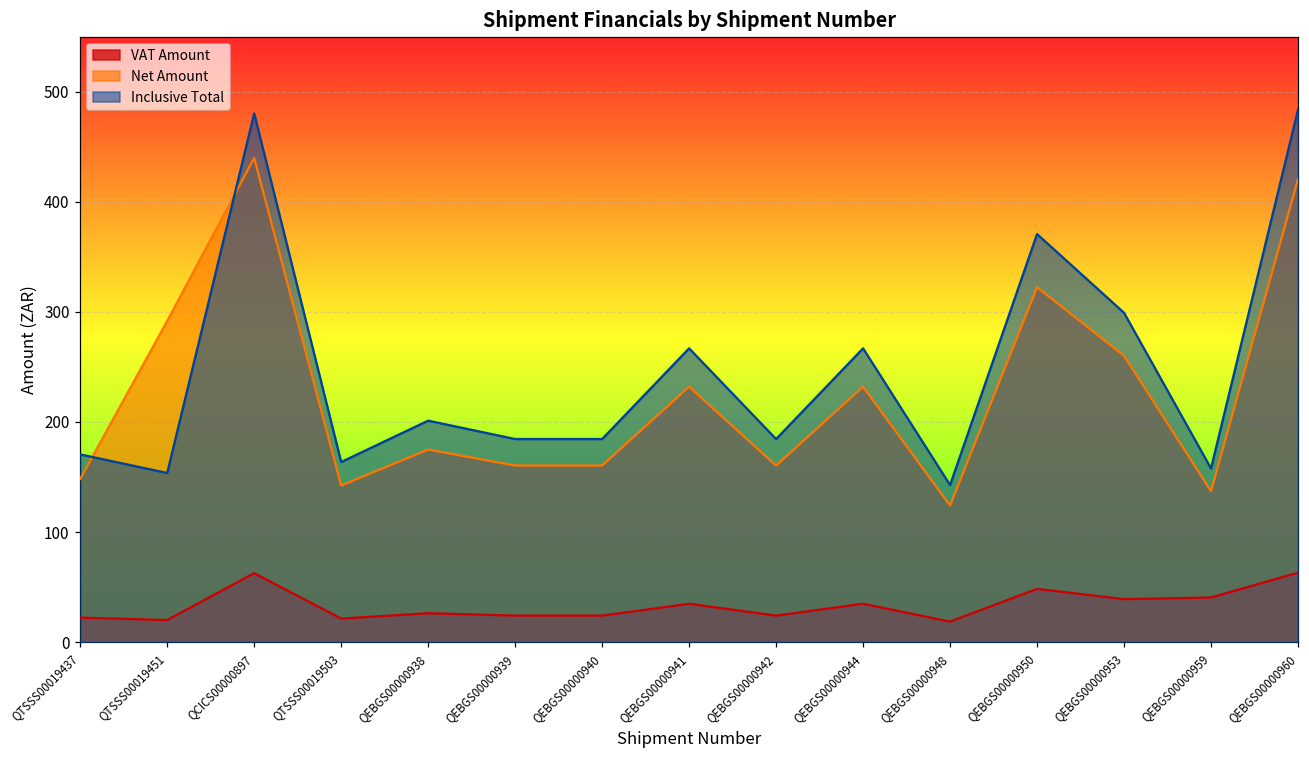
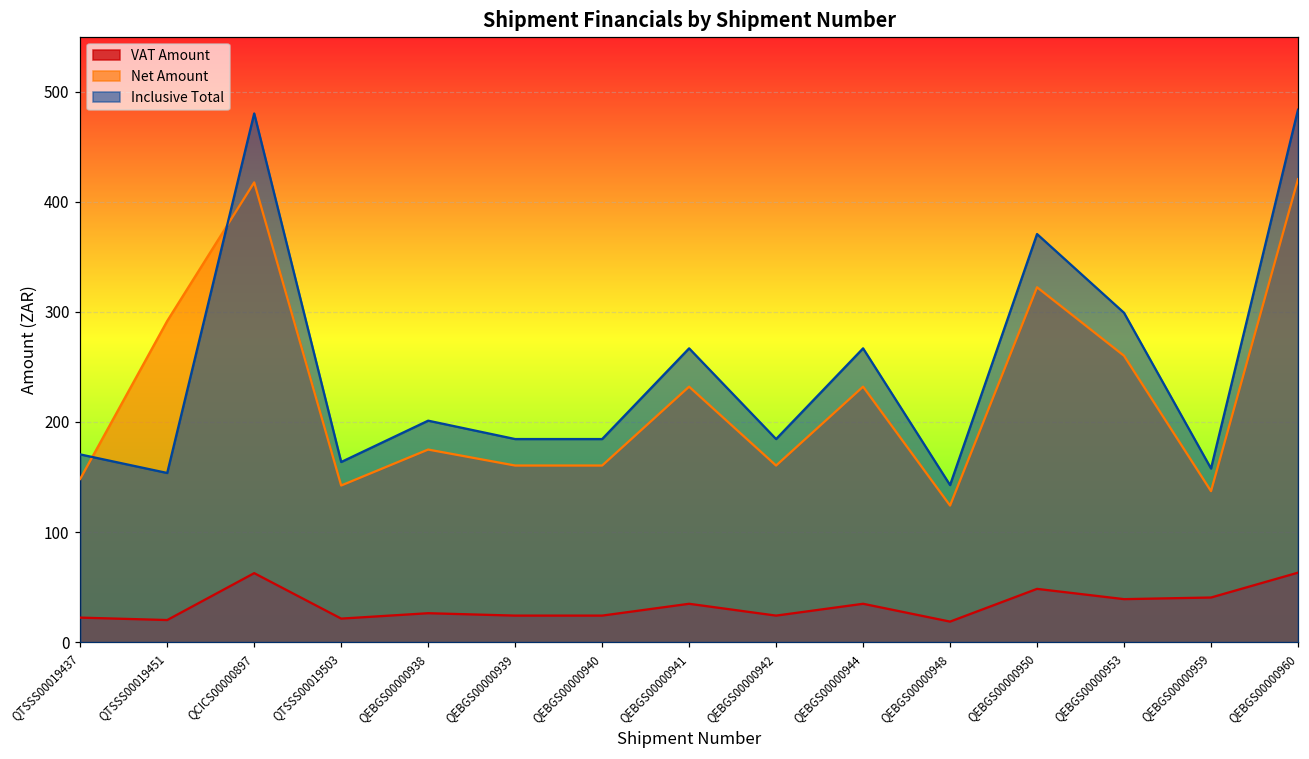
  {
    "VAT Amount": {
      "QTSSS00019437": 22,
      "QTSSS00019451": 20,
      "QCICS00000897": 63,
      "QTSSS00019503": 21,
      "QEBGS00000938": 26,
      "QEBGS00000939": 24,
      "QEBGS00000940": 24,
      "QEBGS00000941": 35,
      "QEBGS00000942": 24,
      "QEBGS00000944": 35,
      "QEBGS00000948": 19,
      "QEBGS00000950": 48,
      "QEBGS00000953": 39,
      "QEBGS00000959": 41,
      "QEBGS00000960": 63
    },
    "Net Amount": {
      "QTSSS00019437": 148,
      "QTSSS00019451": 292,
-     "QCICS00000897": 440,
+     "QCICS00000897": 418,
      "QTSSS00019503": 142,
      "QEBGS00000938": 175,
      "QEBGS00000939": 160,
      "QEBGS00000940": 160,
      "QEBGS00000941": 232,
      "QEBGS00000942": 160,
      "QEBGS00000944": 232,
      "QEBGS00000948": 124,
      "QEBGS00000950": 322,
      "QEBGS00000953": 260,
      "QEBGS00000959": 137,
      "QEBGS00000960": 421
    },
    "Inclusive Total": {
      "QTSSS00019437": 170,
      "QTSSS00019451": 154,
      "QCICS00000897": 480,
      "QTSSS00019503": 164,
      "QEBGS00000938": 201,
      "QEBGS00000939": 184,
      "QEBGS00000940": 184,
      "QEBGS00000941": 267,
      "QEBGS00000942": 184,
      "QEBGS00000944": 267,
      "QEBGS00000948": 143,
      "QEBGS00000950": 371,
      "QEBGS00000953": 299,
      "QEBGS00000959": 158,
      "QEBGS00000960": 484
    }
  }
